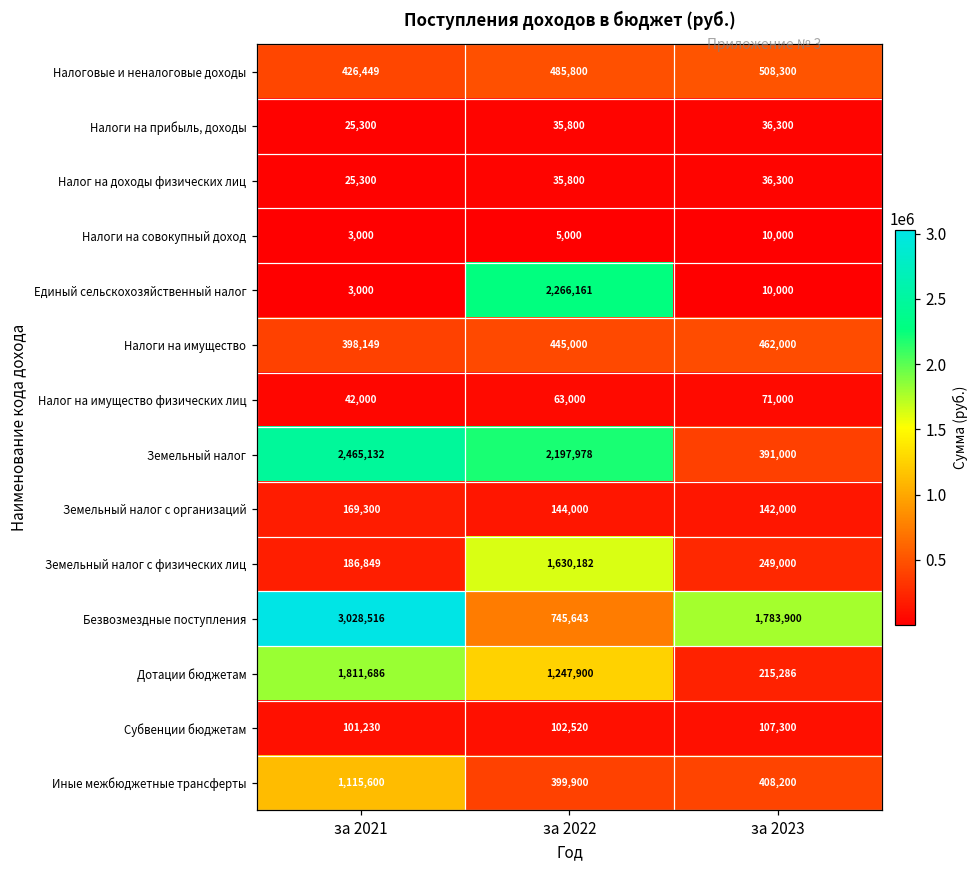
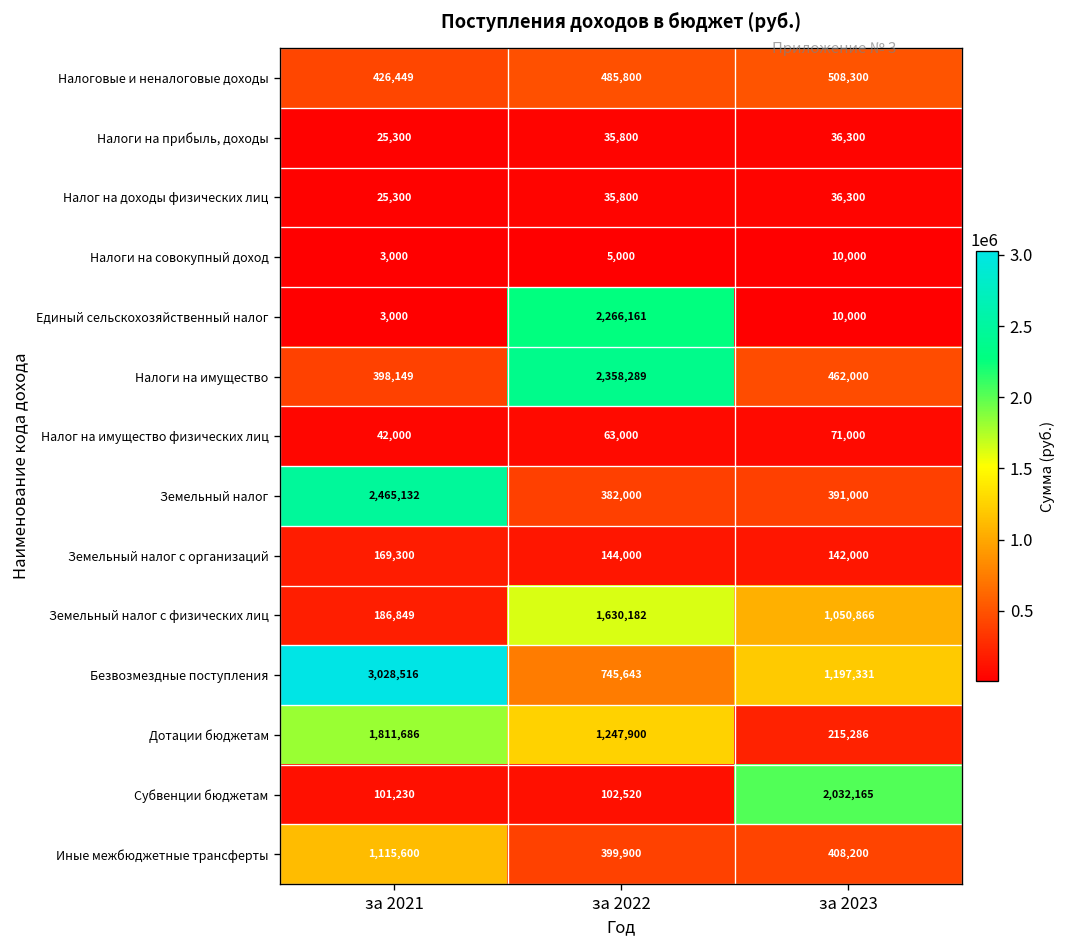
  {
    "Налоговые и неналоговые доходы": {
      "за 2021": "426,449",
      "за 2022": "485,800",
      "за 2023": "508,300"
    },
    "Налоги на прибыль, доходы": {
      "за 2021": "25,300",
      "за 2022": "35,800",
      "за 2023": "36,300"
    },
    "Налог на доходы физических лиц": {
      "за 2021": "25,300",
      "за 2022": "35,800",
      "за 2023": "36,300"
    },
    "Налоги на совокупный доход": {
      "за 2021": "3,000",
      "за 2022": "5,000",
      "за 2023": "10,000"
    },
    "Единый сельскохозяйственный налог": {
      "за 2021": "3,000",
      "за 2022": "2,266,161",
      "за 2023": "10,000"
    },
    "Налоги на имущество": {
      "за 2021": "398,149",
-     "за 2022": "445,000",
+     "за 2022": "2,358,289",
      "за 2023": "462,000"
    },
    "Налог на имущество физических лиц": {
      "за 2021": "42,000",
      "за 2022": "63,000",
      "за 2023": "71,000"
    },
    "Земельный налог": {
      "за 2021": "2,465,132",
-     "за 2022": "2,197,978",
+     "за 2022": "382,000",
      "за 2023": "391,000"
    },
    "Земельный налог с организаций": {
      "за 2021": "169,300",
      "за 2022": "144,000",
      "за 2023": "142,000"
    },
    "Земельный налог с физических лиц": {
      "за 2021": "186,849",
      "за 2022": "1,630,182",
-     "за 2023": "249,000"
+     "за 2023": "1,050,866"
    },
    "Безвозмездные поступления": {
      "за 2021": "3,028,516",
      "за 2022": "745,643",
-     "за 2023": "1,783,900"
+     "за 2023": "1,197,331"
    },
    "Дотации бюджетам": {
      "за 2021": "1,811,686",
      "за 2022": "1,247,900",
      "за 2023": "215,286"
    },
    "Субвенции бюджетам": {
      "за 2021": "101,230",
      "за 2022": "102,520",
-     "за 2023": "107,300"
+     "за 2023": "2,032,165"
    },
    "Иные межбюджетные трансферты": {
      "за 2021": "1,115,600",
      "за 2022": "399,900",
      "за 2023": "408,200"
    }
  }
